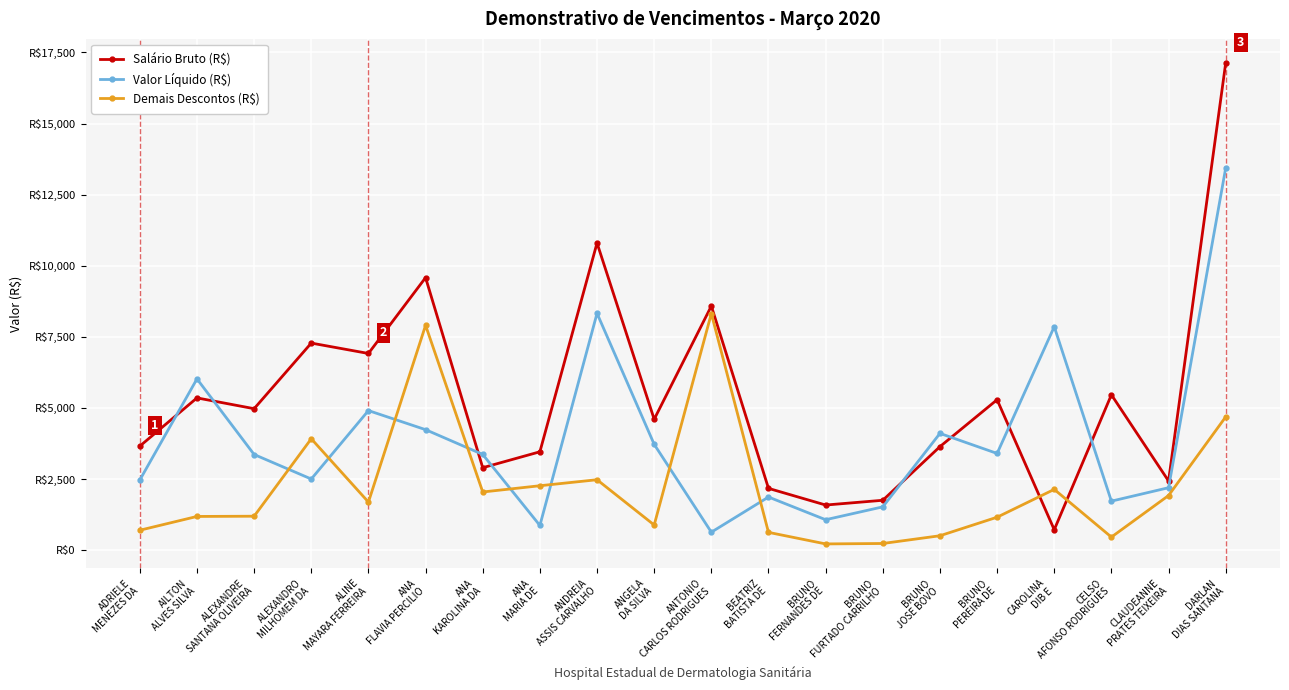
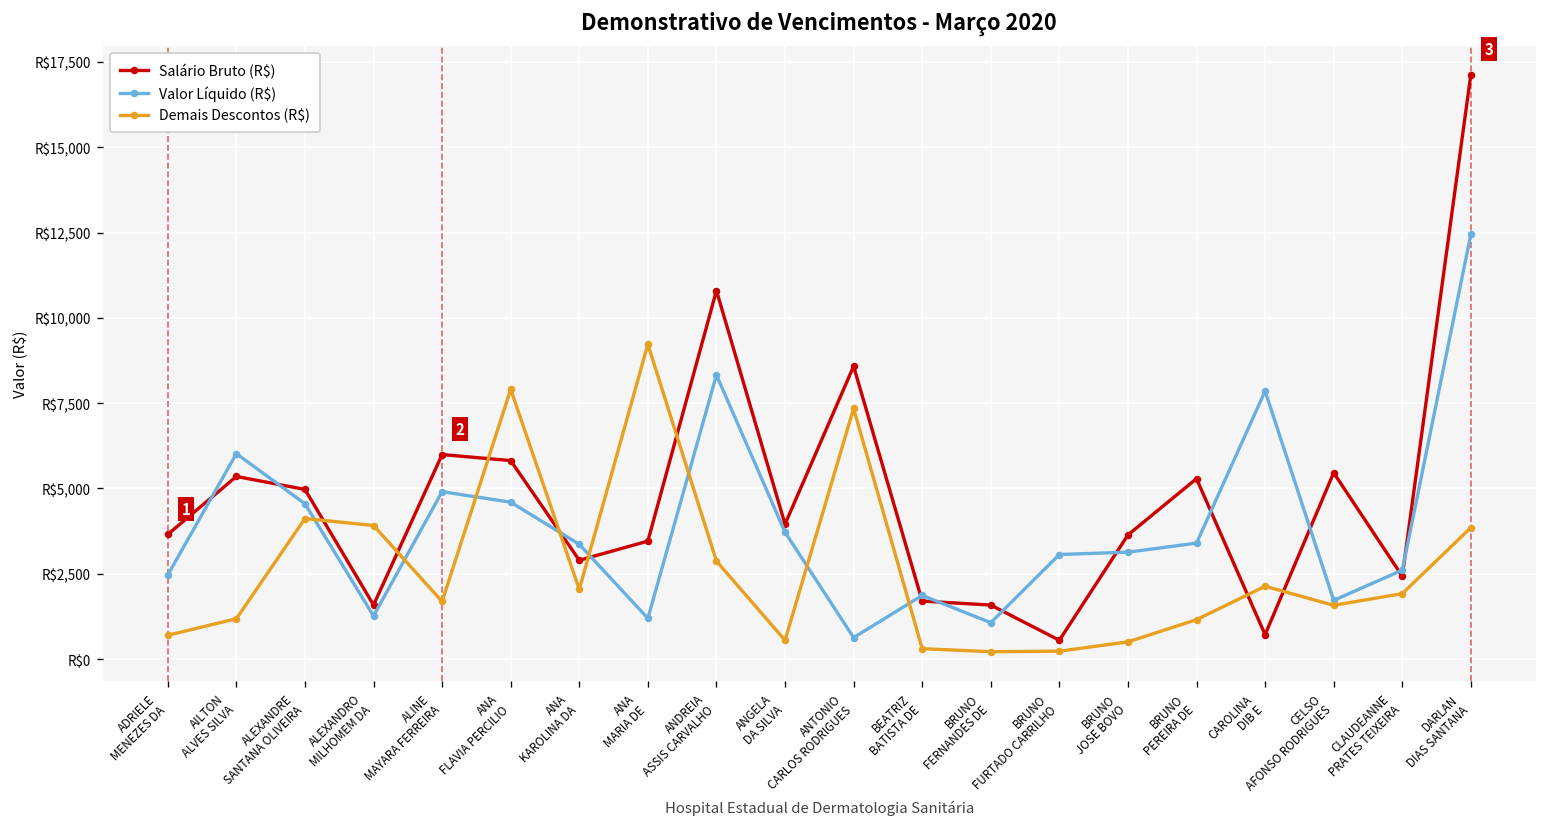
  {
    "Salário Bruto (R$)": {
      "AILTON ALVES SILVA": "R$5,400",
      "ALEXANDRE SANTANA OLIVEIRA": "R$5,000",
-     "ALEXANDRO MILHOMEM DA": "R$7,300",
-     "ALINE MAYARA FERREIRA": "R$6,900",
-     "ANA FLAVIA PERCILIO": "R$9,600",
+     "ALEXANDRO MILHOMEM DA": "R$1,600",
+     "ALINE MAYARA FERREIRA": "R$6,000",
+     "ANA FLAVIA PERCILIO": "R$5,800",
      "ANA KAROLINA DA": "R$2,900",
      "ANA MARIA DE": "R$3,500",
      "ANDREIA ASSIS CARVALHO": "R$10,800",
-     "ANGELA DA SILVA": "R$4,600",
+     "ANGELA DA SILVA": "R$4,000",
      "ANTONIO CARLOS RODRIGUES": "R$8,600",
-     "BEATRIZ BATISTA DE": "R$2,200",
+     "BEATRIZ BATISTA DE": "R$1,700",
      "BRUNO FERNANDES DE": "R$1,600",
-     "BRUNO FURTADO CARRILHO": "R$1,800",
+     "BRUNO FURTADO CARRILHO": "R$600",
      "BRUNO JOSE BOVO": "R$3,600",
      "BRUNO PEREIRA DE": "R$5,300",
      "CAROLINA DIB E": "R$700",
      "CELSO AFONSO RODRIGUES": "R$5,500",
      "CLAUDEANNE PRATES TEIXEIRA": "R$2,400"
    },
    "Valor Líquido (R$)": {
      "ADRIELE MENEZES DA": "R$2,500",
      "AILTON ALVES SILVA": "R$6,000",
-     "ALEXANDRE SANTANA OLIVEIRA": "R$3,400",
-     "ALEXANDRO MILHOMEM DA": "R$2,500",
+     "ALEXANDRE SANTANA OLIVEIRA": "R$4,600",
+     "ALEXANDRO MILHOMEM DA": "R$1,300",
      "ALINE MAYARA FERREIRA": "R$4,900",
-     "ANA FLAVIA PERCILIO": "R$4,200",
+     "ANA FLAVIA PERCILIO": "R$4,600",
      "ANA KAROLINA DA": "R$3,400",
-     "ANA MARIA DE": "R$900",
+     "ANA MARIA DE": "R$1,200",
      "ANDREIA ASSIS CARVALHO": "R$8,300",
      "ANGELA DA SILVA": "R$3,700",
      "ANTONIO CARLOS RODRIGUES": "R$600",
      "BEATRIZ BATISTA DE": "R$1,900",
      "BRUNO FERNANDES DE": "R$1,100",
-     "BRUNO FURTADO CARRILHO": "R$1,500",
-     "BRUNO JOSE BOVO": "R$4,100",
+     "BRUNO FURTADO CARRILHO": "R$3,100",
+     "BRUNO JOSE BOVO": "R$3,100",
      "BRUNO PEREIRA DE": "R$3,400",
      "CAROLINA DIB E": "R$7,900",
      "CELSO AFONSO RODRIGUES": "R$1,700",
-     "CLAUDEANNE PRATES TEIXEIRA": "R$2,200",
-     "DARLAN DIAS SANTANA": "R$13,400"
+     "CLAUDEANNE PRATES TEIXEIRA": "R$2,600",
+     "DARLAN DIAS SANTANA": "R$12,400"
    },
    "Demais Descontos (R$)": {
      "ADRIELE MENEZES DA": "R$700",
      "AILTON ALVES SILVA": "R$1,200",
-     "ALEXANDRE SANTANA OLIVEIRA": "R$1,200",
+     "ALEXANDRE SANTANA OLIVEIRA": "R$4,100",
      "ALEXANDRO MILHOMEM DA": "R$3,900",
      "ALINE MAYARA FERREIRA": "R$1,700",
      "ANA FLAVIA PERCILIO": "R$7,900",
      "ANA KAROLINA DA": "R$2,000",
-     "ANA MARIA DE": "R$2,300",
-     "ANDREIA ASSIS CARVALHO": "R$2,500",
-     "ANGELA DA SILVA": "R$900",
-     "ANTONIO CARLOS RODRIGUES": "R$8,300",
-     "BEATRIZ BATISTA DE": "R$600",
+     "ANA MARIA DE": "R$9,200",
+     "ANDREIA ASSIS CARVALHO": "R$2,900",
+     "ANGELA DA SILVA": "R$600",
+     "ANTONIO CARLOS RODRIGUES": "R$7,300",
+     "BEATRIZ BATISTA DE": "R$300",
      "BRUNO FERNANDES DE": "R$200",
      "BRUNO FURTADO CARRILHO": "R$200",
      "BRUNO JOSE BOVO": "R$500",
      "BRUNO PEREIRA DE": "R$1,200",
      "CAROLINA DIB E": "R$2,100",
-     "CELSO AFONSO RODRIGUES": "R$500",
+     "CELSO AFONSO RODRIGUES": "R$1,600",
      "CLAUDEANNE PRATES TEIXEIRA": "R$1,900",
-     "DARLAN DIAS SANTANA": "R$4,700"
+     "DARLAN DIAS SANTANA": "R$3,900"
    }
  }
